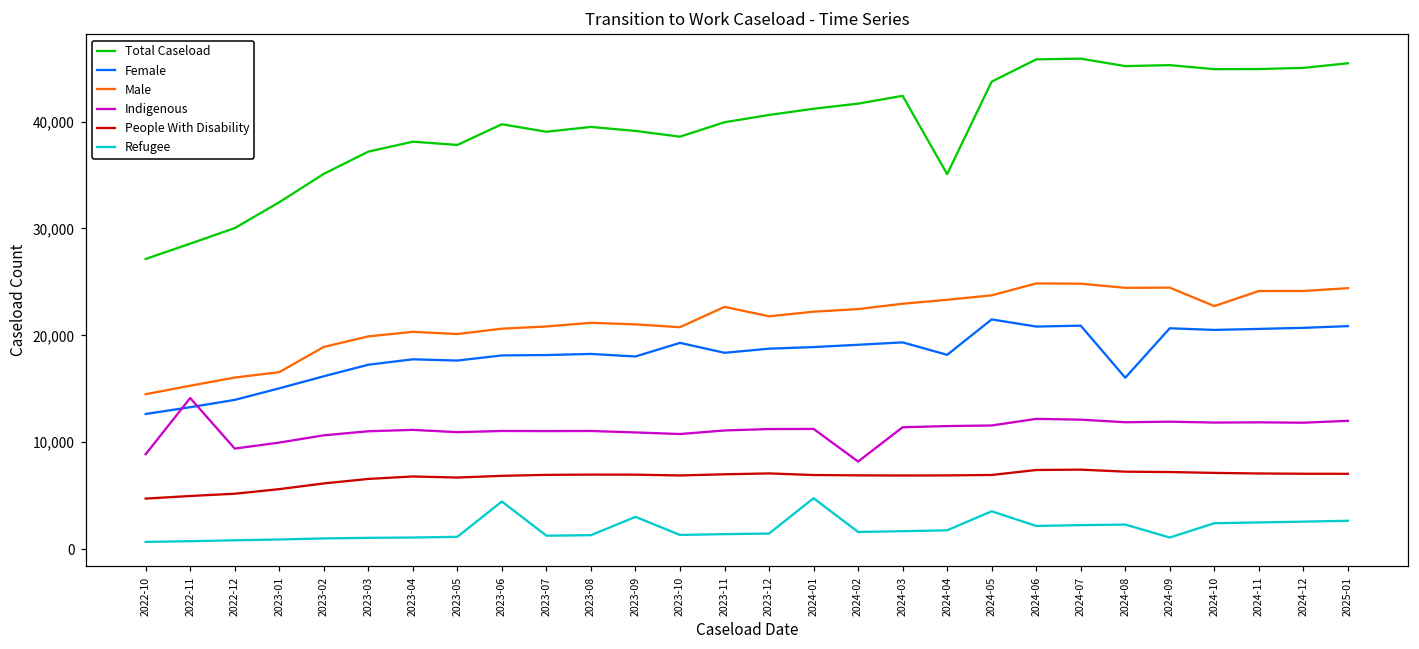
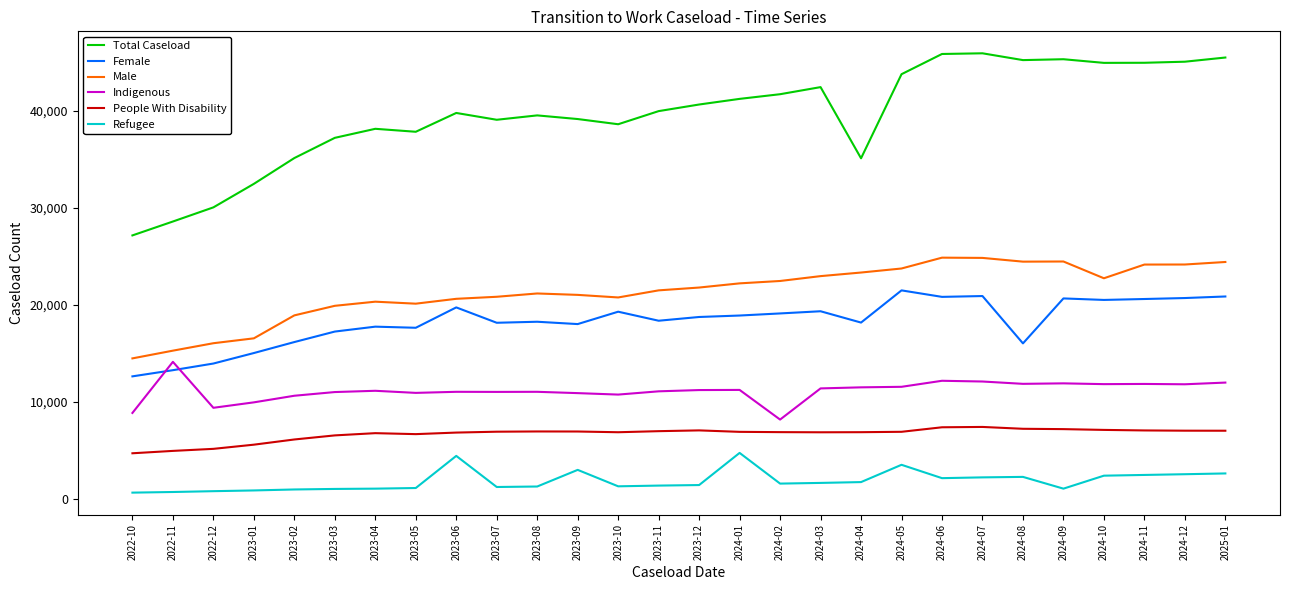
  {
    "Total Caseload": {
      "2022-10": "27,000",
      "2022-11": "29,000",
      "2022-12": "30,000",
      "2023-01": "32,000",
      "2023-02": "35,000",
      "2023-03": "37,000",
      "2023-04": "38,000",
      "2023-05": "38,000",
      "2023-06": "40,000",
      "2023-07": "39,000",
      "2023-08": "40,000",
      "2023-09": "39,000",
      "2023-10": "39,000",
      "2023-11": "40,000",
      "2023-12": "41,000",
      "2024-01": "41,000",
      "2024-02": "42,000",
      "2024-03": "42,000",
      "2024-04": "35,000",
      "2024-05": "44,000",
      "2024-06": "46,000",
      "2024-07": "46,000",
      "2024-08": "45,000",
      "2024-09": "45,000",
      "2024-10": "45,000",
      "2024-11": "45,000",
      "2024-12": "45,000",
      "2025-01": "45,000"
    },
    "Female": {
      "2022-10": "13,000",
      "2022-11": "13,000",
      "2022-12": "14,000",
      "2023-01": "15,000",
      "2023-02": "16,000",
      "2023-03": "17,000",
      "2023-04": "18,000",
      "2023-05": "18,000",
-     "2023-06": "18,000",
+     "2023-06": "20,000",
      "2023-07": "18,000",
      "2023-08": "18,000",
      "2023-09": "18,000",
      "2023-10": "19,000",
      "2023-11": "18,000",
      "2023-12": "19,000",
      "2024-01": "19,000",
      "2024-02": "19,000",
      "2024-03": "19,000",
      "2024-04": "18,000",
      "2024-05": "21,000",
      "2024-06": "21,000",
      "2024-07": "21,000",
      "2024-08": "16,000",
      "2024-09": "21,000",
      "2024-10": "21,000",
      "2024-11": "21,000",
      "2024-12": "21,000",
      "2025-01": "21,000"
    },
    "Male": {
      "2022-10": "14,000",
      "2022-11": "15,000",
      "2022-12": "16,000",
      "2023-01": "17,000",
      "2023-02": "19,000",
      "2023-03": "20,000",
      "2023-04": "20,000",
      "2023-05": "20,000",
      "2023-06": "21,000",
      "2023-07": "21,000",
      "2023-08": "21,000",
      "2023-09": "21,000",
      "2023-10": "21,000",
-     "2023-11": "23,000",
+     "2023-11": "21,000",
      "2023-12": "22,000",
      "2024-01": "22,000",
      "2024-02": "22,000",
      "2024-03": "23,000",
      "2024-04": "23,000",
      "2024-05": "24,000",
      "2024-06": "25,000",
      "2024-07": "25,000",
      "2024-08": "24,000",
      "2024-09": "24,000",
      "2024-10": "23,000",
      "2024-11": "24,000",
      "2024-12": "24,000",
      "2025-01": "24,000"
    },
    "Indigenous": {
      "2022-10": "9,000",
      "2022-11": "14,000",
      "2022-12": "9,000",
      "2023-01": "10,000",
      "2023-02": "11,000",
      "2023-03": "11,000",
      "2023-04": "11,000",
      "2023-05": "11,000",
      "2023-06": "11,000",
      "2023-07": "11,000",
      "2023-08": "11,000",
      "2023-09": "11,000",
      "2023-10": "11,000",
      "2023-11": "11,000",
      "2023-12": "11,000",
      "2024-01": "11,000",
      "2024-02": "8,000",
      "2024-03": "11,000",
      "2024-04": "12,000",
      "2024-05": "12,000",
      "2024-06": "12,000",
      "2024-07": "12,000",
      "2024-08": "12,000",
      "2024-09": "12,000",
      "2024-10": "12,000",
      "2024-11": "12,000",
      "2024-12": "12,000",
      "2025-01": "12,000"
    },
    "People With Disability": {
      "2022-10": "5,000",
      "2022-11": "5,000",
      "2022-12": "5,000",
      "2023-01": "6,000",
      "2023-02": "6,000",
      "2023-03": "7,000",
      "2023-04": "7,000",
      "2023-05": "7,000",
      "2023-06": "7,000",
      "2023-07": "7,000",
      "2023-08": "7,000",
      "2023-09": "7,000",
      "2023-10": "7,000",
      "2023-11": "7,000",
      "2023-12": "7,000",
      "2024-01": "7,000",
      "2024-02": "7,000",
      "2024-03": "7,000",
      "2024-04": "7,000",
      "2024-05": "7,000",
      "2024-06": "7,000",
      "2024-07": "7,000",
      "2024-08": "7,000",
      "2024-09": "7,000",
      "2024-10": "7,000",
      "2024-11": "7,000",
      "2024-12": "7,000",
      "2025-01": "7,000"
    },
    "Refugee": {
      "2022-10": "1,000",
      "2022-11": "1,000",
      "2022-12": "1,000",
      "2023-01": "1,000",
      "2023-02": "1,000",
      "2023-03": "1,000",
      "2023-04": "1,000",
      "2023-05": "1,000",
      "2023-06": "4,000",
      "2023-07": "1,000",
      "2023-08": "1,000",
      "2023-09": "3,000",
      "2023-10": "1,000",
      "2023-11": "1,000",
      "2023-12": "1,000",
      "2024-01": "5,000",
      "2024-02": "2,000",
      "2024-03": "2,000",
      "2024-04": "2,000",
      "2024-05": "4,000",
      "2024-06": "2,000",
      "2024-07": "2,000",
      "2024-08": "2,000",
      "2024-09": "1,000",
      "2024-10": "2,000",
      "2024-11": "3,000",
      "2024-12": "3,000",
      "2025-01": "3,000"
    }
  }
